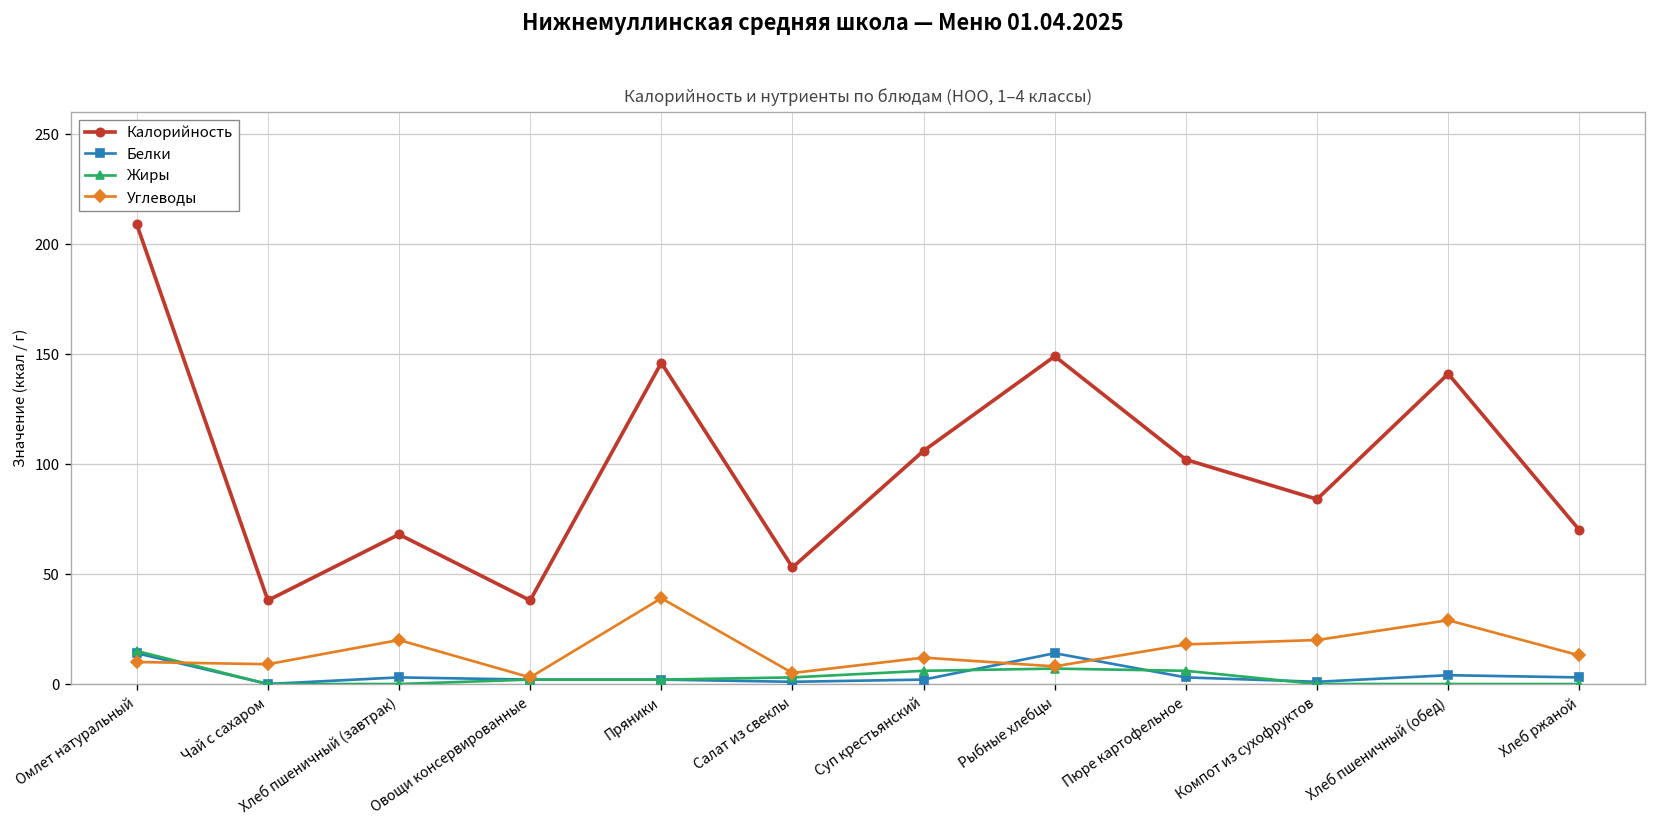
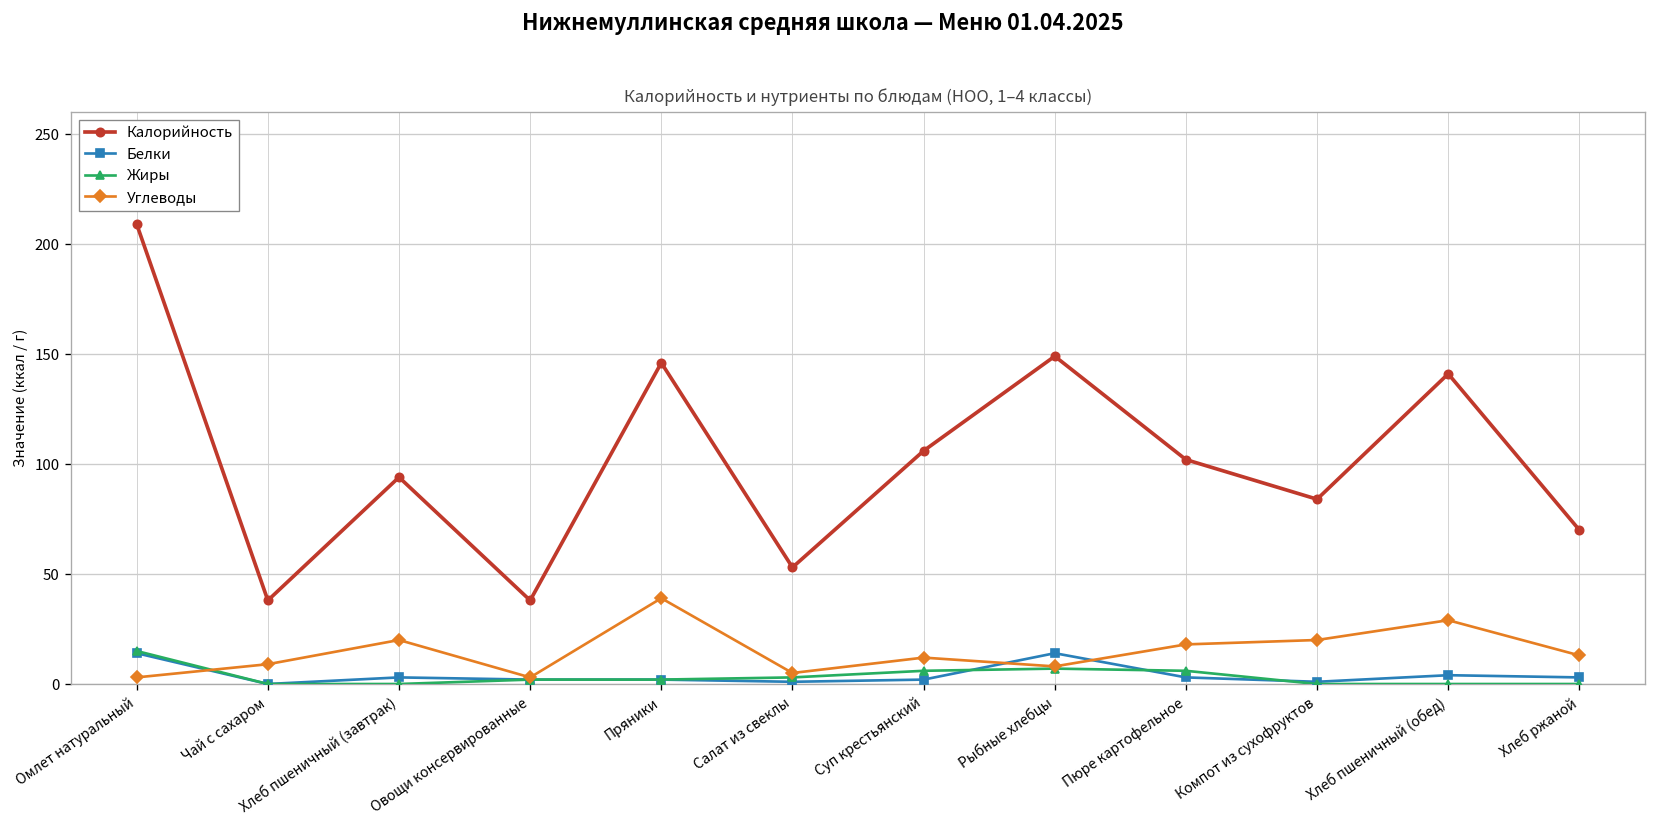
  {
    "Калорийность": {
      "Омлет натуральный": 209,
      "Чай с сахаром": 38,
-     "Хлеб пшеничный (завтрак)": 68,
+     "Хлеб пшеничный (завтрак)": 94,
      "Овощи консервированные": 38,
      "Пряники": 146,
      "Салат из свеклы": 53,
      "Суп крестьянский": 106,
      "Рыбные хлебцы": 149,
      "Пюре картофельное": 102,
      "Компот из сухофруктов": 84,
      "Хлеб пшеничный (обед)": 141,
      "Хлеб ржаной": 70
    },
    "Белки": {
      "Хлеб пшеничный (завтрак)": 3,
      "Салат из свеклы": 1,
      "Суп крестьянский": 2,
      "Рыбные хлебцы": 14,
      "Пюре картофельное": 3,
      "Хлеб пшеничный (обед)": 4,
      "Хлеб ржаной": 3
    },
    "Жиры": {
      "Хлеб пшеничный (завтрак)": 0,
      "Салат из свеклы": 3,
      "Суп крестьянский": 6,
      "Пюре картофельное": 6,
      "Хлеб пшеничный (обед)": 0,
      "Хлеб ржаной": 0
    },
    "Углеводы": {
-     "Омлет натуральный": 10,
+     "Омлет натуральный": 3,
      "Чай с сахаром": 9,
      "Хлеб пшеничный (завтрак)": 20,
      "Пряники": 39,
      "Салат из свеклы": 5,
      "Суп крестьянский": 12,
      "Пюре картофельное": 18,
      "Компот из сухофруктов": 20,
      "Хлеб пшеничный (обед)": 29,
      "Хлеб ржаной": 13
    }
  }
